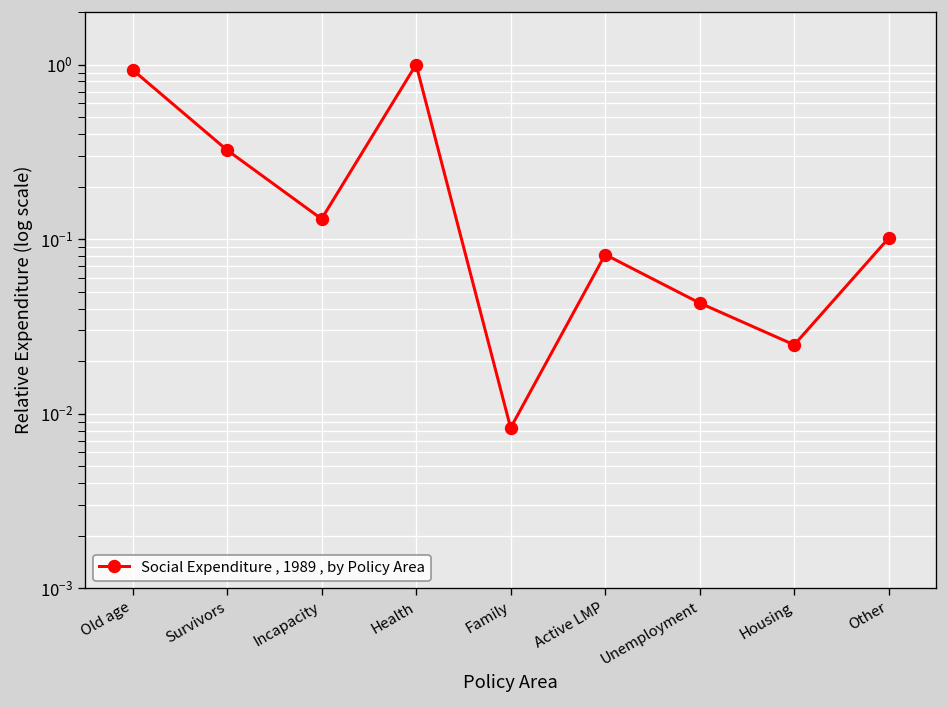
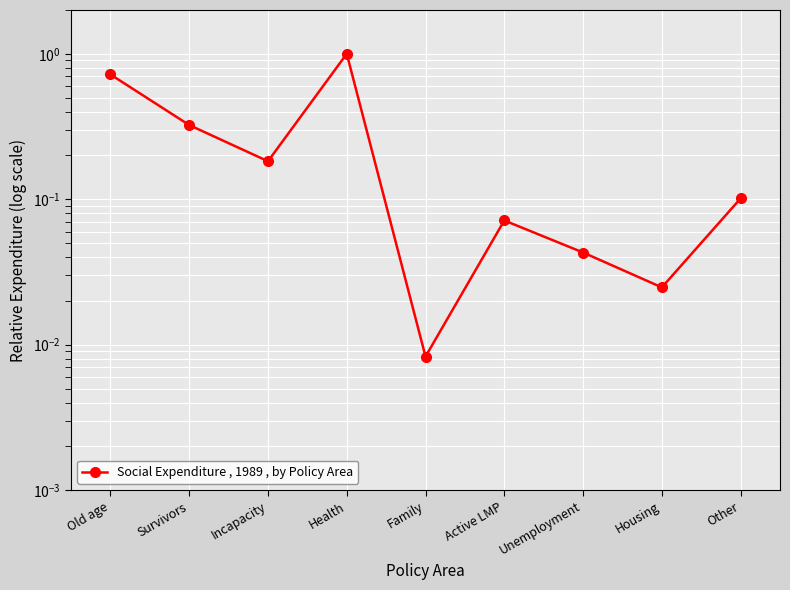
  {
-   "Old age": 0.9,
+   "Old age": 0.7,
    "Survivors": 0.32,
-   "Incapacity": 0.13,
+   "Incapacity": 0.18,
    "Health": 1.0,
    "Family": 0.008,
-   "Active LMP": 0.08,
+   "Active LMP": 0.07,
    "Unemployment": 0.043,
    "Housing": 0.025,
    "Other": 0.10
  }
